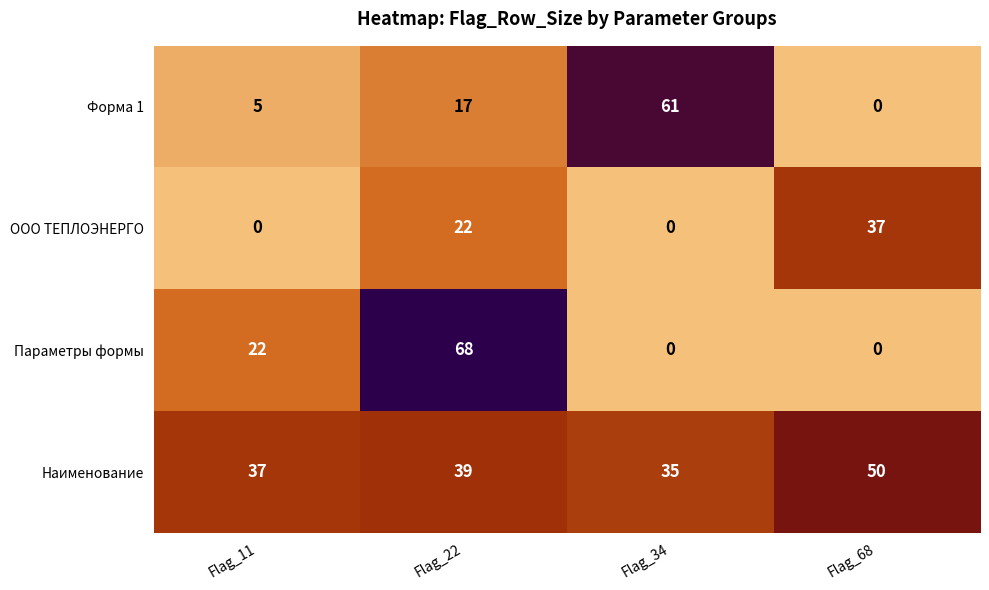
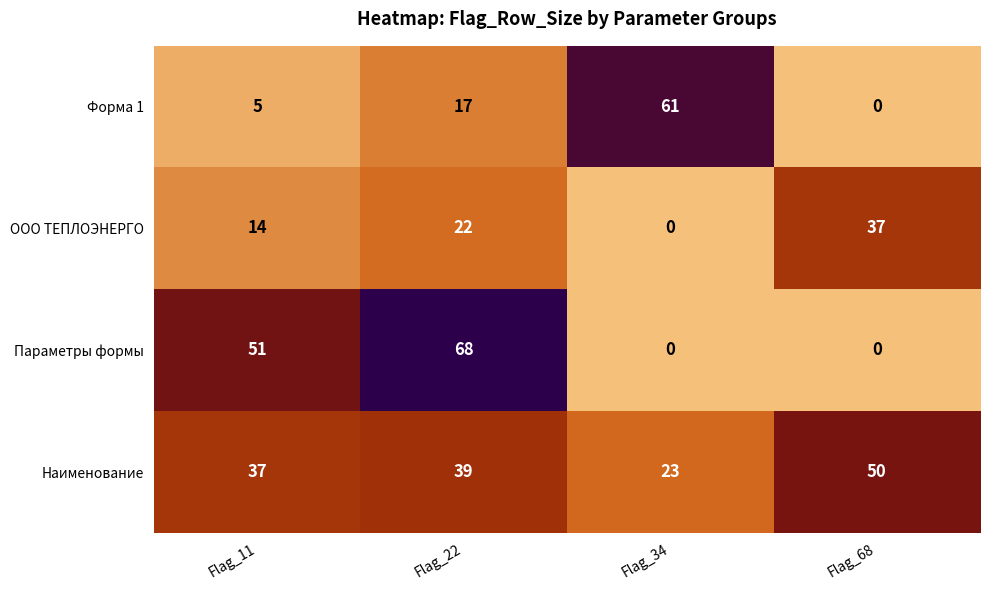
  {
    "Форма 1": {
      "Flag_11": 5,
      "Flag_22": 17,
      "Flag_34": 61,
      "Flag_68": 0
    },
    "ООО ТЕПЛОЭНЕРГО": {
-     "Flag_11": 0,
+     "Flag_11": 14,
      "Flag_22": 22,
      "Flag_34": 0,
      "Flag_68": 37
    },
    "Параметры формы": {
-     "Flag_11": 22,
+     "Flag_11": 51,
      "Flag_22": 68,
      "Flag_34": 0,
      "Flag_68": 0
    },
    "Наименование": {
      "Flag_11": 37,
      "Flag_22": 39,
-     "Flag_34": 35,
+     "Flag_34": 23,
      "Flag_68": 50
    }
  }
